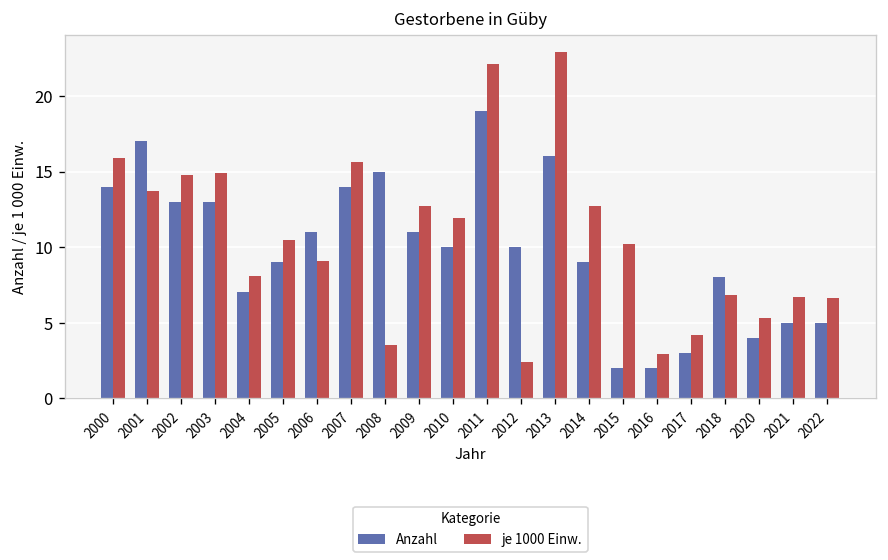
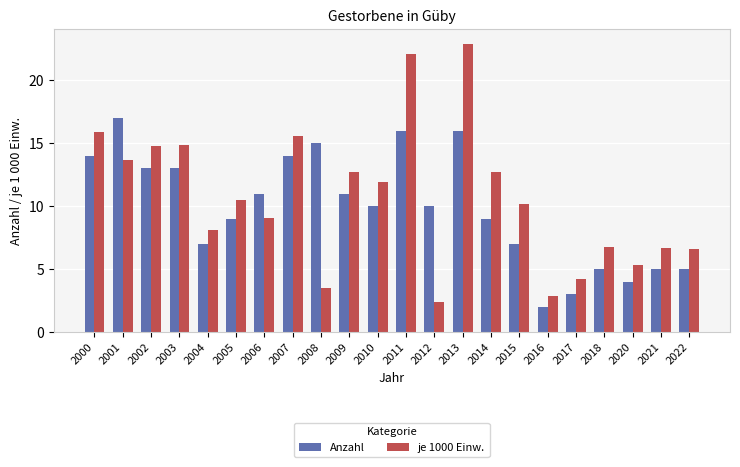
  {
    "Anzahl": {
      "2000": 14,
      "2001": 17,
      "2002": 13,
      "2003": 13,
      "2004": 7,
      "2005": 9,
      "2006": 11,
      "2007": 14,
      "2008": 15,
      "2009": 11,
      "2010": 10,
-     "2011": 19,
+     "2011": 16,
      "2012": 10,
      "2013": 16,
      "2014": 9,
-     "2015": 2,
+     "2015": 7,
      "2016": 2,
      "2017": 3,
-     "2018": 8,
+     "2018": 5,
      "2020": 4,
      "2021": 5,
      "2022": 5
    },
    "je 1000 Einw.": {
      "2000": 16,
      "2001": 13.7,
      "2002": 14.8,
      "2003": 15,
      "2004": 8,
      "2005": 10.5,
      "2006": 9,
      "2007": 15.6,
      "2008": 3.5,
      "2009": 12.7,
      "2010": 12,
      "2011": 22,
      "2012": 2.4,
      "2013": 23,
      "2014": 12.7,
      "2015": 10.2,
      "2016": 3,
      "2017": 4.2,
      "2018": 6.8,
      "2020": 5.3,
      "2021": 6.7,
      "2022": 6.6
    }
  }
